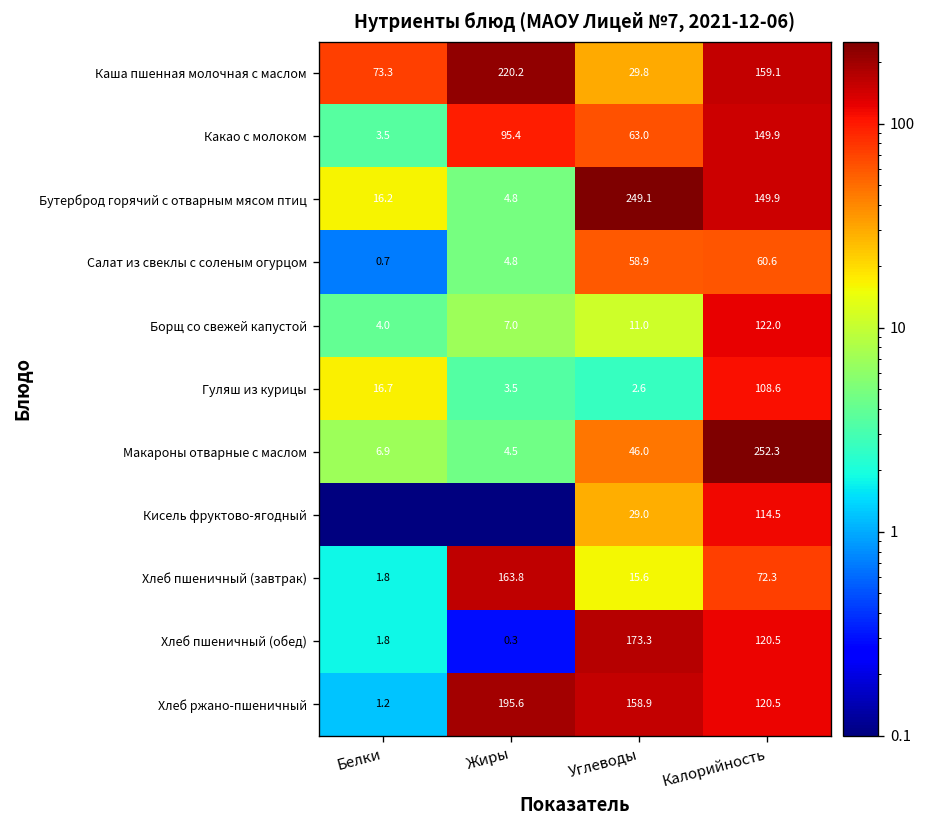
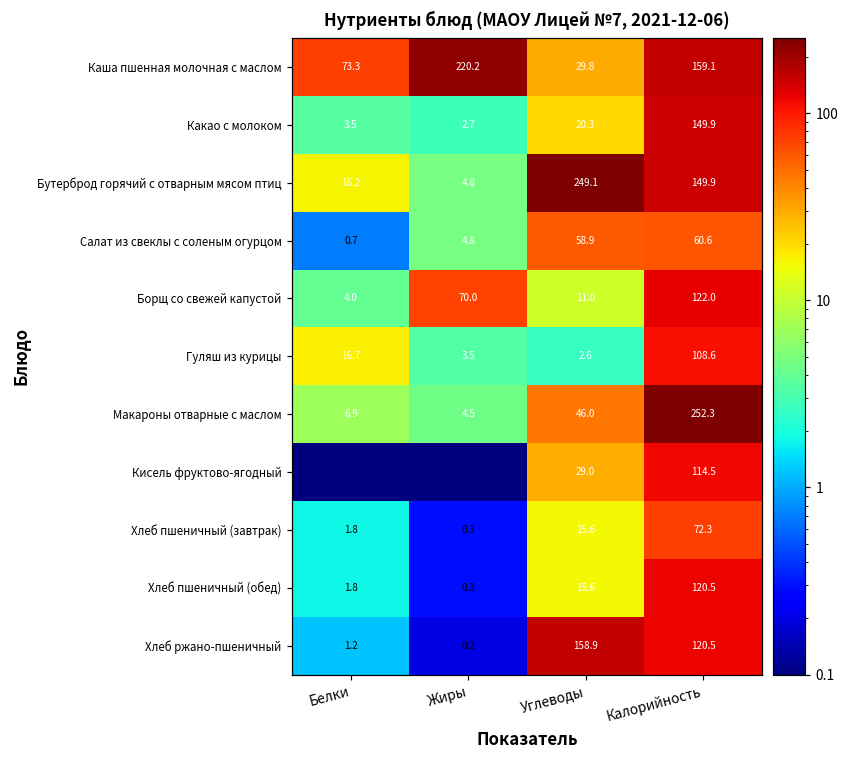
  {
    "Каша пшенная молочная с маслом": {
      "Белки": 73.3,
      "Жиры": 220.2,
      "Углеводы": 29.8,
      "Калорийность": 159.1
    },
    "Какао с молоком": {
      "Белки": 3.5,
-     "Жиры": 95.4,
-     "Углеводы": 63.0,
+     "Жиры": 2.7,
+     "Углеводы": 20.3,
      "Калорийность": 149.9
    },
    "Бутерброд горячий с отварным мясом птиц": {
      "Белки": 16.2,
      "Жиры": 4.8,
      "Углеводы": 249.1,
      "Калорийность": 149.9
    },
    "Салат из свеклы с соленым огурцом": {
      "Белки": 0.7,
      "Жиры": 4.8,
      "Углеводы": 58.9,
      "Калорийность": 60.6
    },
    "Борщ со свежей капустой": {
      "Белки": 4.0,
-     "Жиры": 7.0,
+     "Жиры": 70.0,
      "Углеводы": 11.0,
      "Калорийность": 122.0
    },
    "Гуляш из курицы": {
      "Белки": 16.7,
      "Жиры": 3.5,
      "Углеводы": 2.6,
      "Калорийность": 108.6
    },
    "Макароны отварные с маслом": {
      "Белки": 6.9,
      "Жиры": 4.5,
      "Углеводы": 46.0,
      "Калорийность": 252.3
    },
    "Кисель фруктово-ягодный": {
      "Углеводы": 29.0,
      "Калорийность": 114.5
    },
    "Хлеб пшеничный (завтрак)": {
      "Белки": 1.8,
-     "Жиры": 163.8,
+     "Жиры": 0.3,
      "Углеводы": 15.6,
      "Калорийность": 72.3
    },
    "Хлеб пшеничный (обед)": {
      "Белки": 1.8,
      "Жиры": 0.3,
-     "Углеводы": 173.3,
+     "Углеводы": 15.6,
      "Калорийность": 120.5
    },
    "Хлеб ржано-пшеничный": {
      "Белки": 1.2,
-     "Жиры": 195.6,
+     "Жиры": 0.2,
      "Углеводы": 158.9,
      "Калорийность": 120.5
    }
  }
